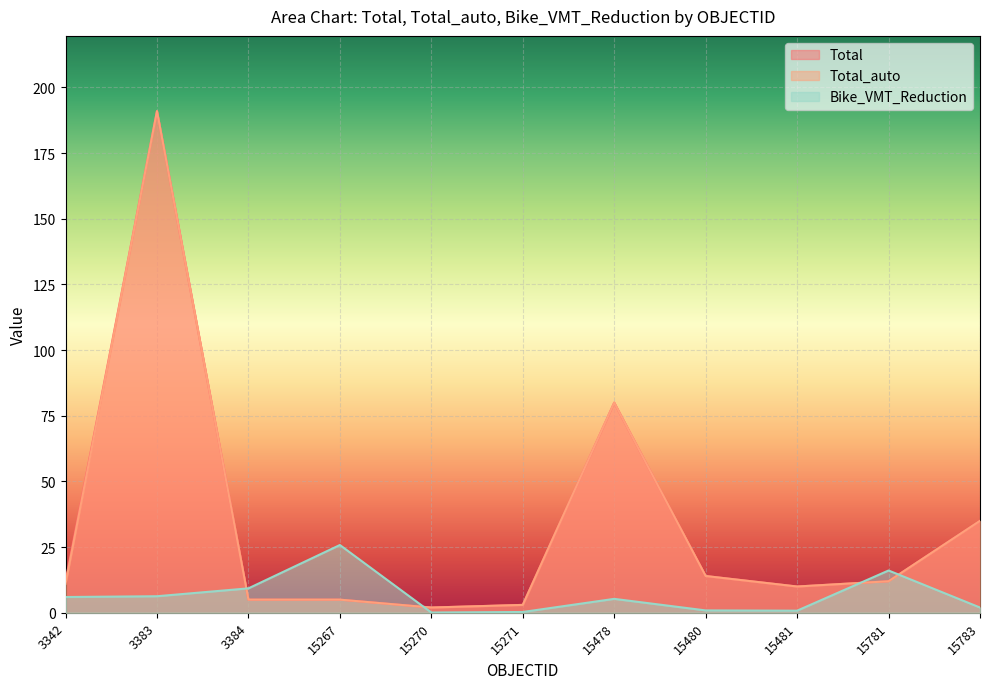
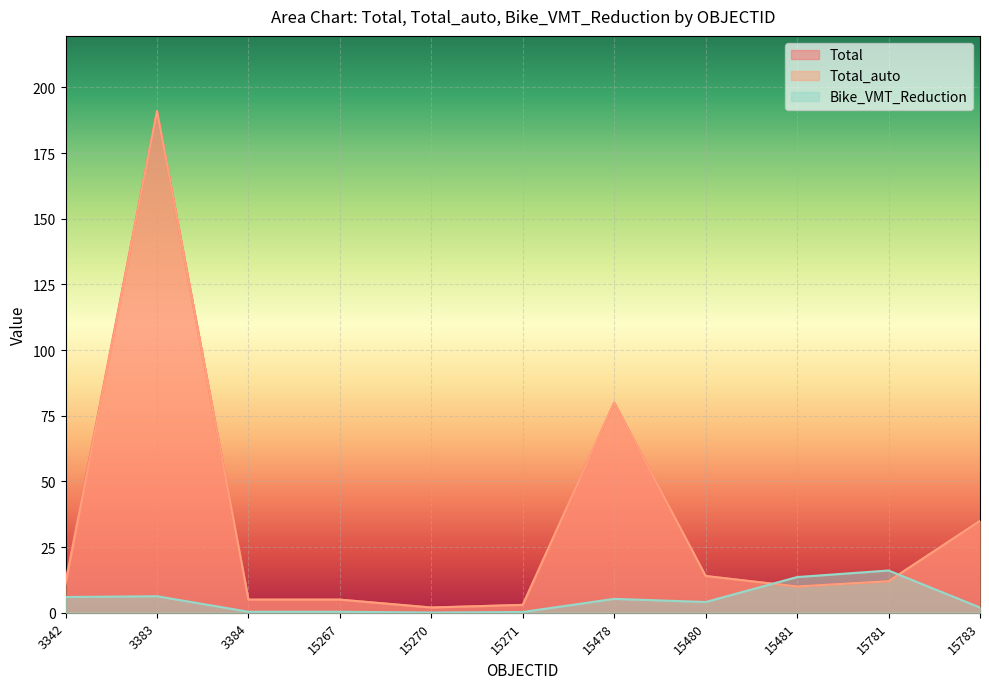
  {
    "Bike_VMT_Reduction": {
      "3342": 6,
      "3383": 6,
-     "3384": 9,
-     "15267": 26,
+     "3384": 0,
+     "15267": 0,
      "15270": 0,
      "15271": 0,
      "15478": 5,
-     "15480": 1,
-     "15481": 1,
+     "15480": 4,
+     "15481": 14,
      "15781": 16,
      "15783": 2
    }
  }
